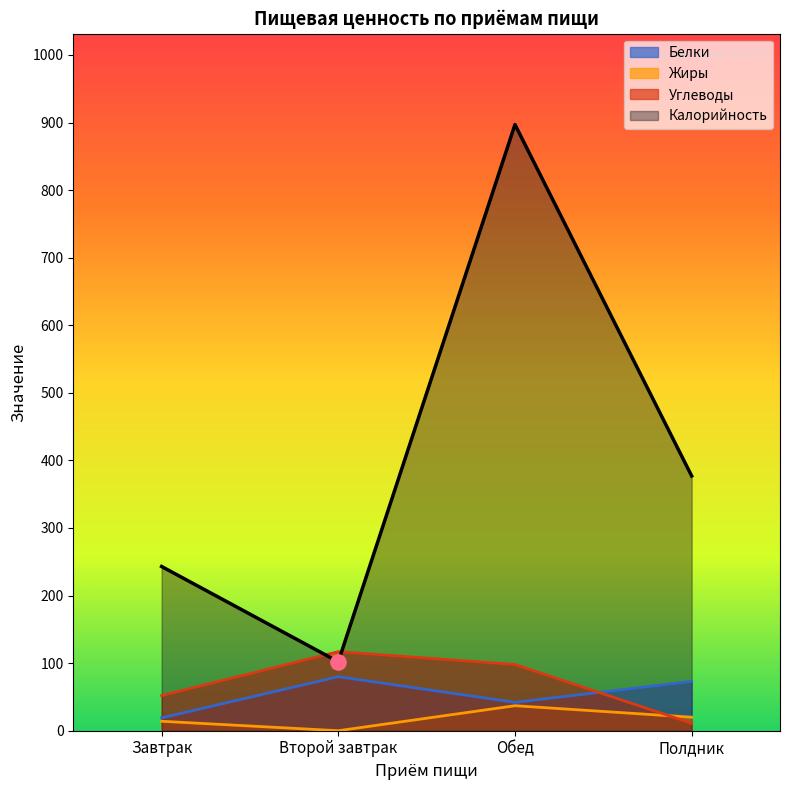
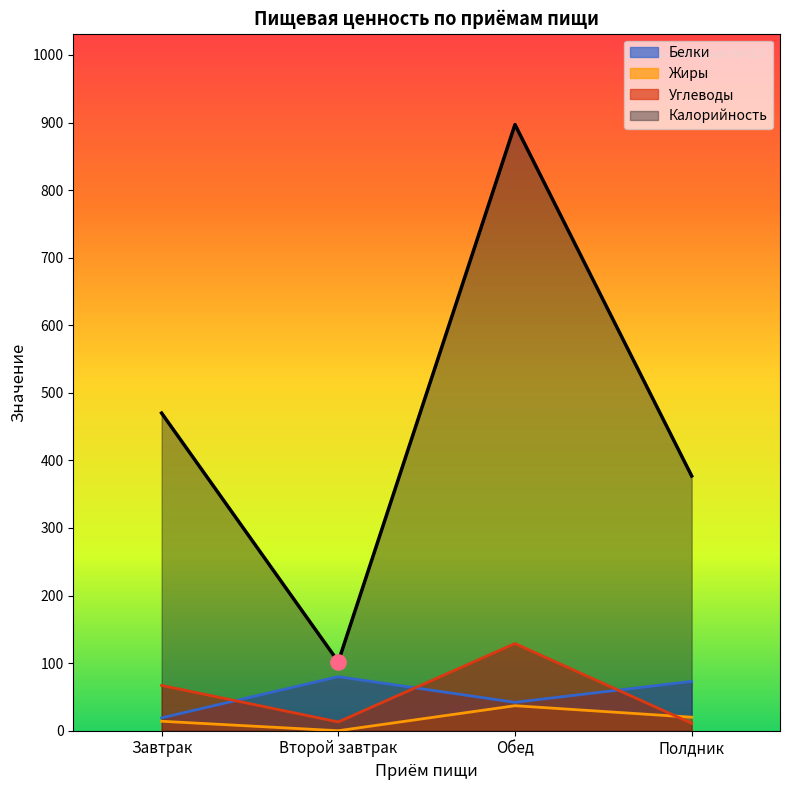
  {
    "Белки": {
      "Завтрак": 20,
      "Второй завтрак": 80,
      "Обед": 40,
      "Полдник": 70
    },
    "Жиры": {
      "Завтрак": 10,
      "Второй завтрак": 0,
      "Обед": 40,
      "Полдник": 20
    },
    "Углеводы": {
-     "Завтрак": 50,
-     "Второй завтрак": 120,
-     "Обед": 100,
+     "Завтрак": 70,
+     "Второй завтрак": 10,
+     "Обед": 130,
      "Полдник": 10
    },
    "Калорийность": {
-     "Завтрак": 240,
+     "Завтрак": 470,
      "Обед": 900,
      "Полдник": 380
    }
  }
